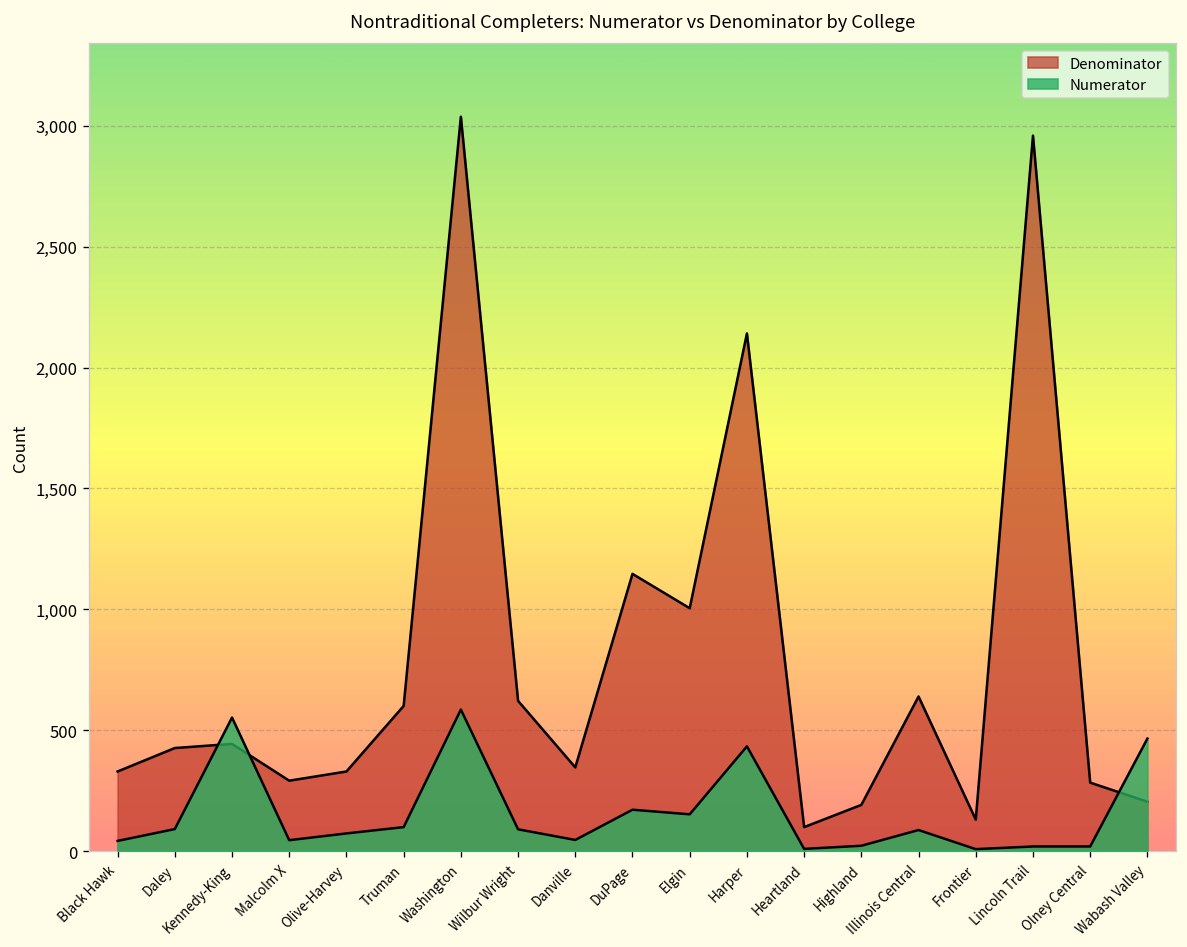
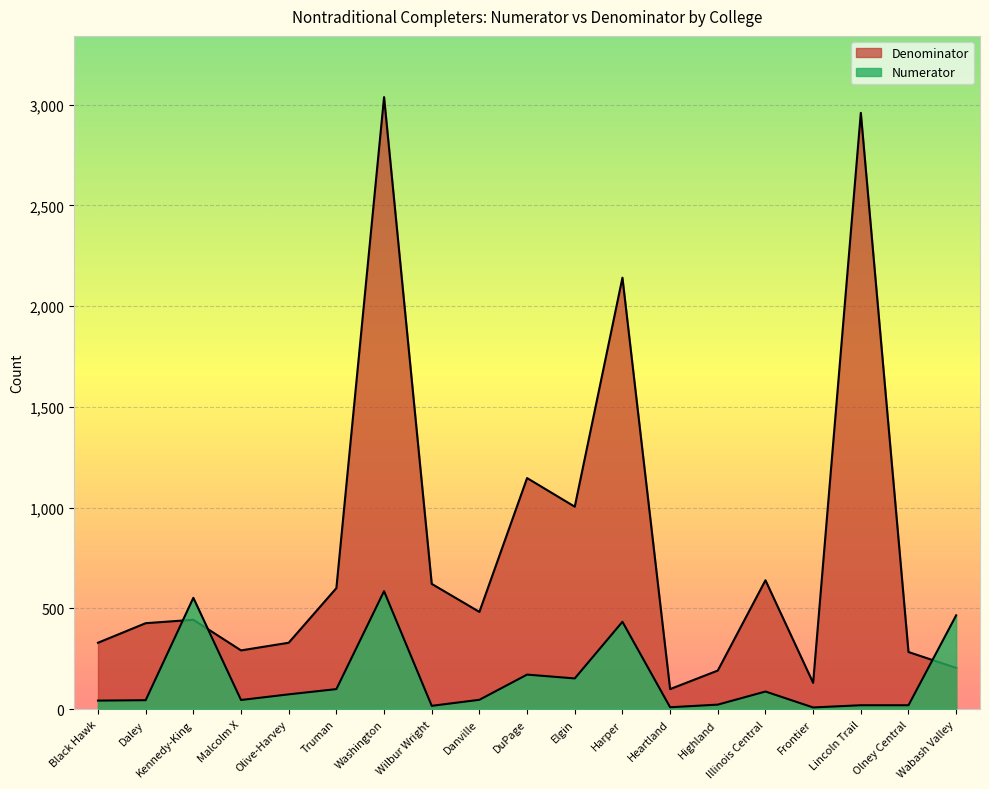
  {
    "Denominator": {
      "Black Hawk": "330",
      "Daley": "430",
      "Kennedy-King": "440",
      "Malcolm X": "290",
      "Olive-Harvey": "330",
      "Truman": "600",
      "Washington": "3,040",
      "Wilbur Wright": "620",
-     "Danville": "350",
+     "Danville": "480",
      "DuPage": "1,150",
      "Elgin": "1,010",
      "Harper": "2,140",
      "Heartland": "100",
      "Highland": "190",
      "Illinois Central": "640",
      "Frontier": "130",
      "Lincoln Trail": "2,960",
      "Olney Central": "280",
      "Wabash Valley": "210"
    },
    "Numerator": {
      "Black Hawk": "40",
-     "Daley": "90",
+     "Daley": "50",
      "Kennedy-King": "550",
      "Malcolm X": "50",
      "Olive-Harvey": "70",
      "Truman": "100",
      "Washington": "590",
-     "Wilbur Wright": "90",
+     "Wilbur Wright": "20",
      "Danville": "50",
      "DuPage": "170",
      "Elgin": "150",
      "Harper": "430",
      "Heartland": "10",
      "Highland": "20",
      "Illinois Central": "90",
      "Frontier": "10",
      "Lincoln Trail": "20",
      "Olney Central": "20",
      "Wabash Valley": "470"
    }
  }
